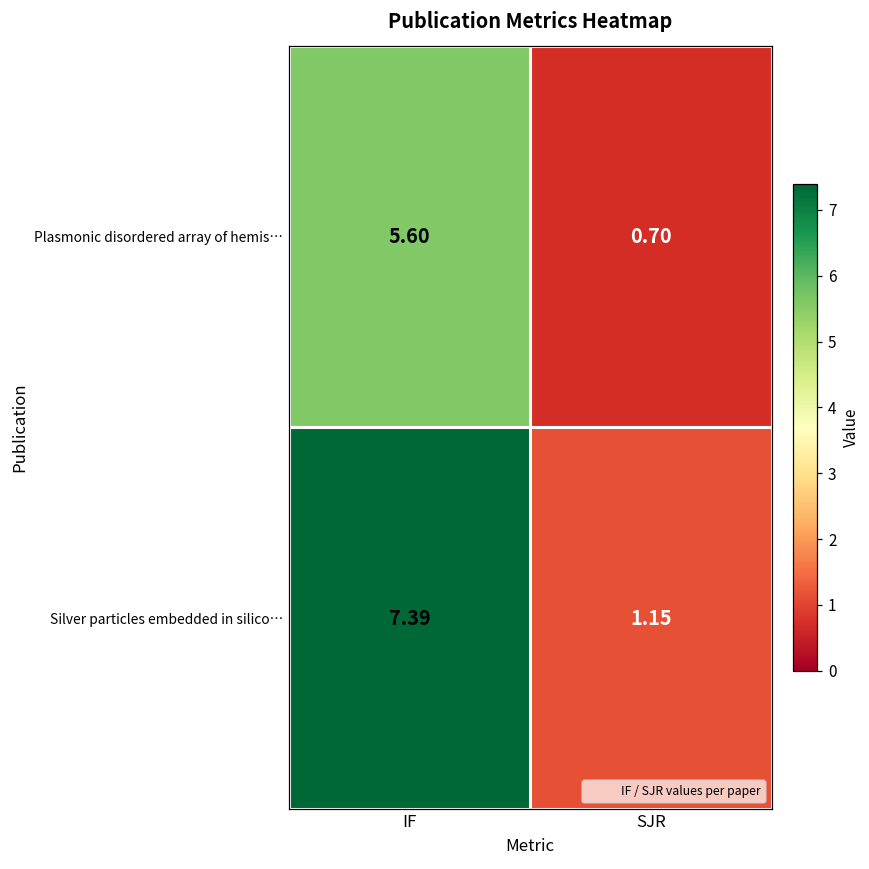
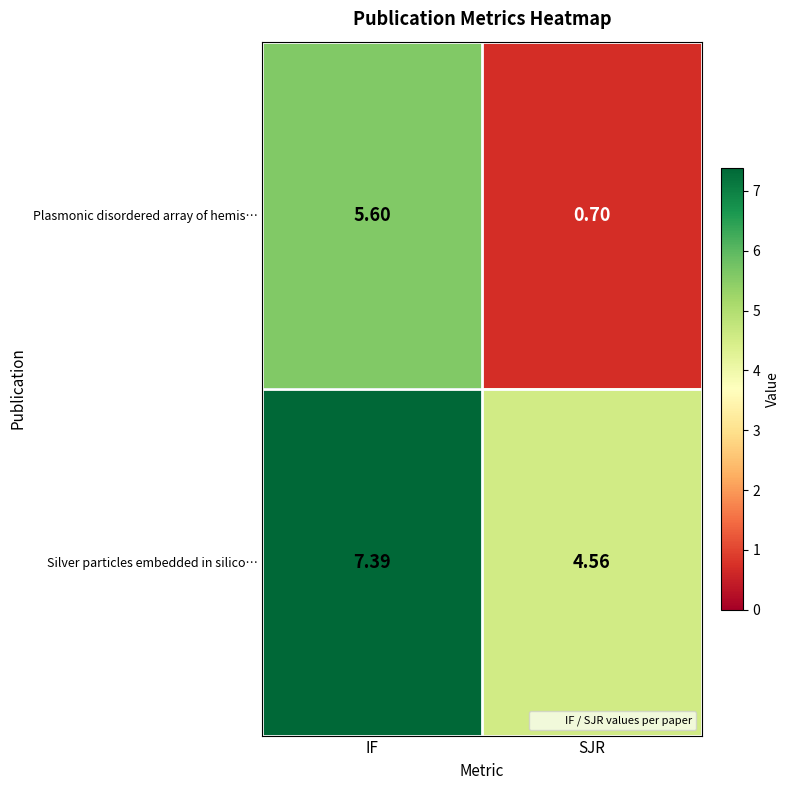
  {
    "Plasmonic disordered array of hemis…": {
      "IF": 5.60,
      "SJR": 0.70
    },
    "Silver particles embedded in silico…": {
      "IF": 7.39,
-     "SJR": 1.15
+     "SJR": 4.56
    }
  }
